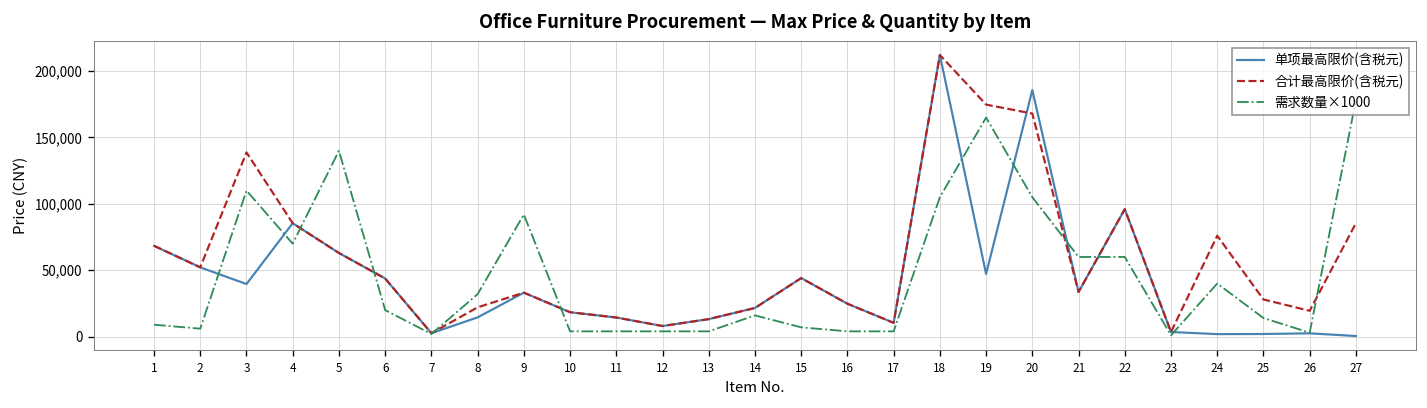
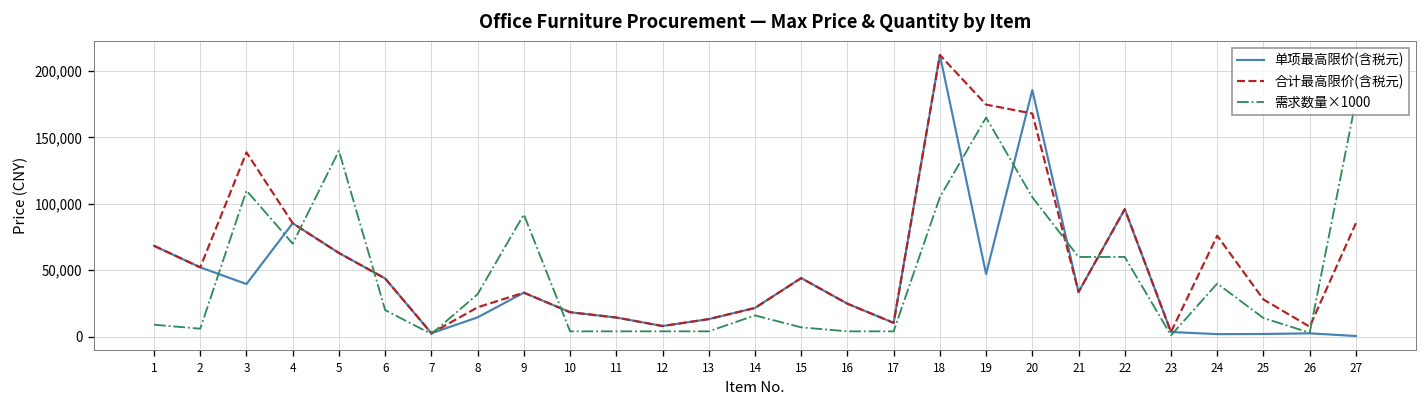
  {
    "单项最高限价(含税元)": {
      "3": "40,000",
      "8": "15,000",
      "19": "47,000",
      "20": "186,000",
      "24": "2,000",
      "25": "2,000",
      "27": "0"
    },
    "合计最高限价(含税元)": {
      "3": "139,000",
      "8": "22,000",
      "19": "175,000",
      "20": "168,000",
      "24": "76,000",
      "25": "28,000",
-     "26": "19,000",
+     "26": "8,000",
      "27": "85,000"
    },
    "需求数量×1000": {
      "1": "9,000",
      "2": "6,000",
      "3": "110,000",
      "4": "70,000",
      "5": "140,000",
      "6": "20,000",
      "8": "32,000",
      "9": "92,000",
      "10": "4,000",
      "11": "4,000",
      "12": "4,000",
      "13": "4,000",
      "14": "16,000",
      "15": "7,000",
      "16": "4,000",
      "17": "4,000",
      "18": "105,000",
      "19": "165,000",
      "20": "105,000",
      "21": "60,000",
      "22": "60,000",
      "23": "1,000",
      "24": "40,000",
      "25": "14,000"
    }
  }
